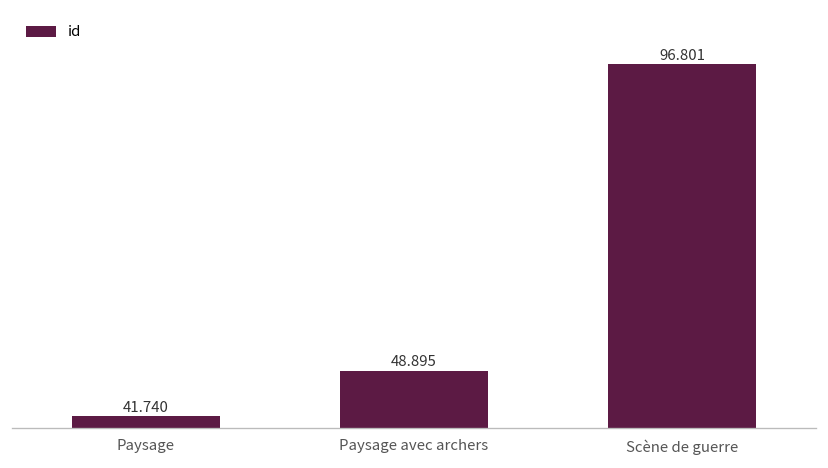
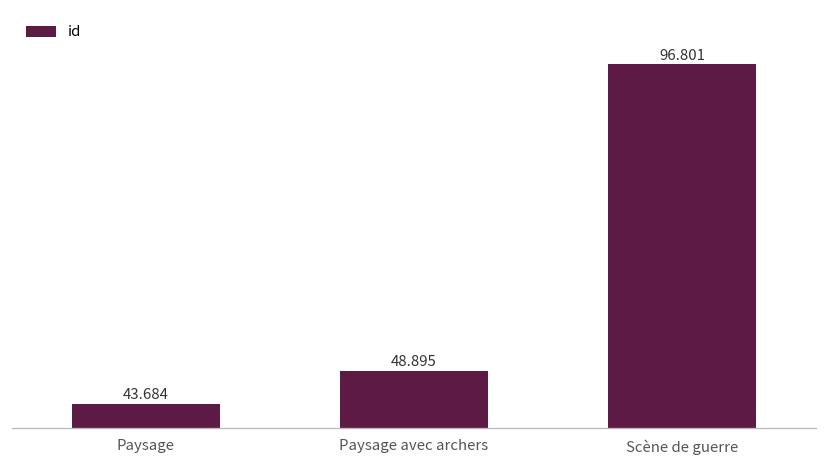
  {
-   "Paysage": 41.740
+   "Paysage": 43.684
  }
